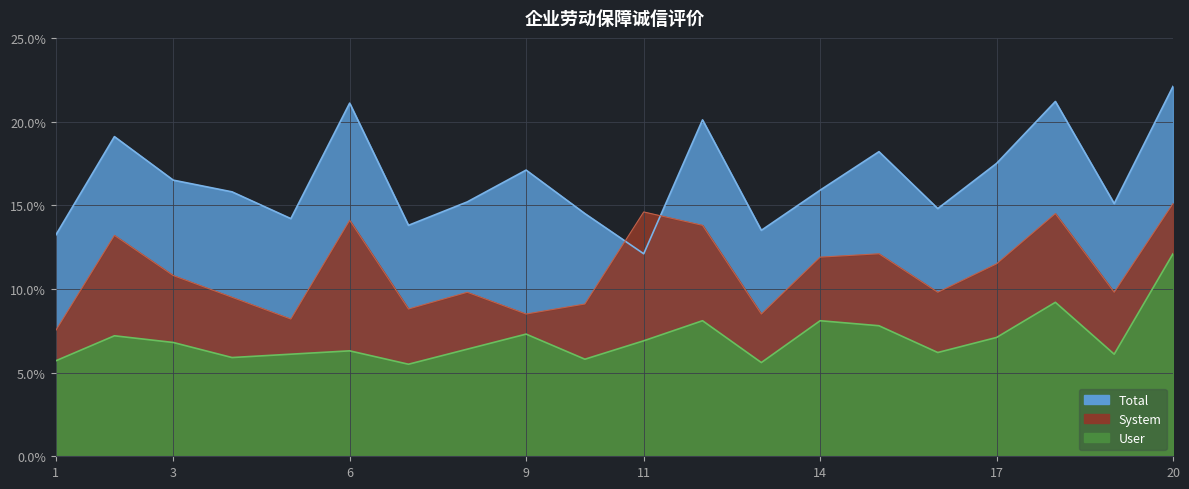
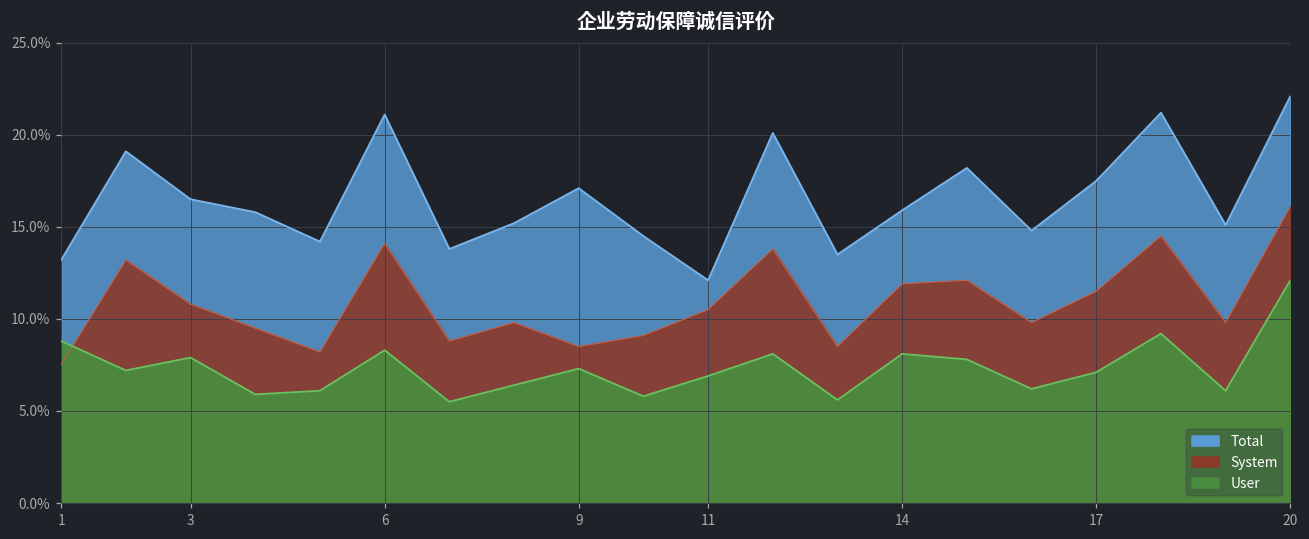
  {
    "Total": {
      "1": "13.2%",
      "3": "16.5%",
      "6": "21.1%",
      "9": "17.1%",
      "11": "12.1%",
      "14": "15.9%",
      "17": "17.5%",
      "20": "22.1%"
    },
    "System": {
      "1": "7.5%",
      "3": "10.8%",
      "6": "14.1%",
      "9": "8.5%",
-     "11": "14.6%",
+     "11": "10.5%",
      "14": "11.9%",
      "17": "11.5%",
-     "20": "15.1%"
+     "20": "16.1%"
    },
    "User": {
-     "1": "5.7%",
-     "3": "6.8%",
-     "6": "6.3%",
+     "1": "8.8%",
+     "3": "7.9%",
+     "6": "8.3%",
      "9": "7.3%",
      "11": "6.9%",
      "14": "8.1%",
      "17": "7.1%",
      "20": "12.1%"
    }
  }
